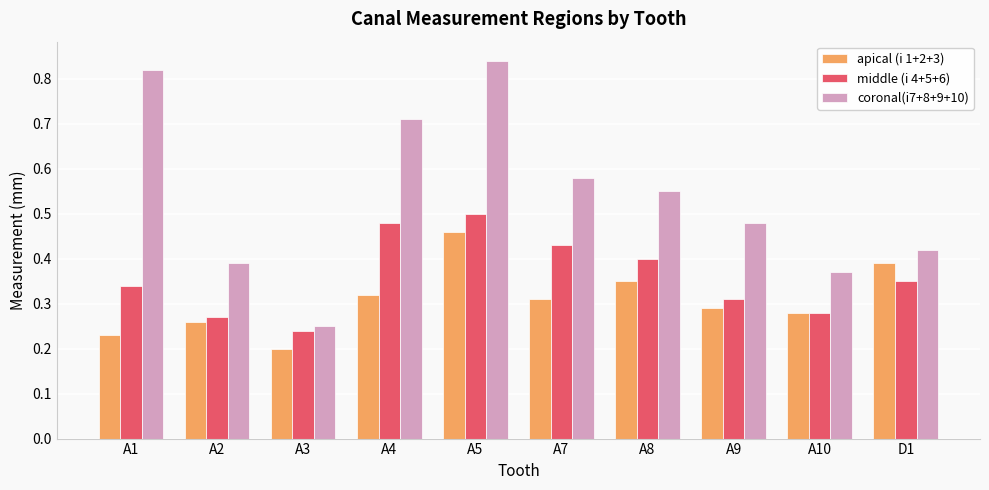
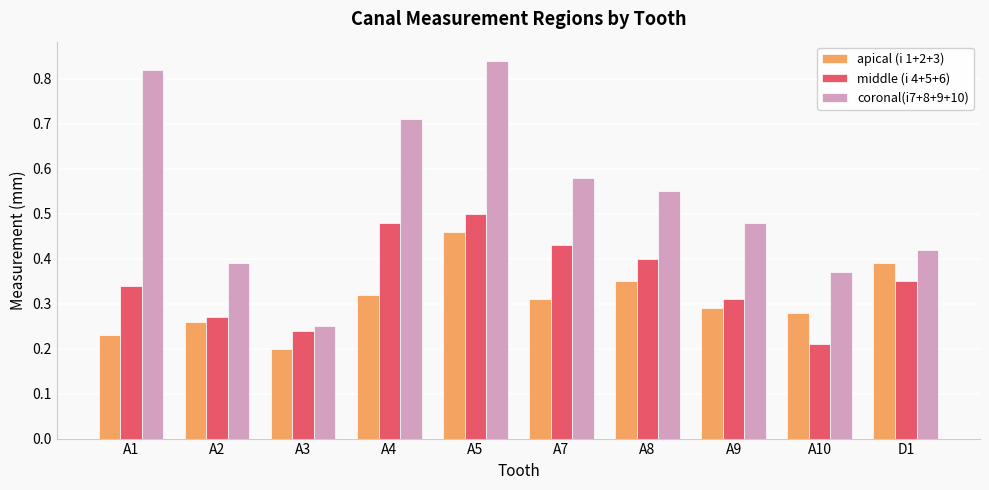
  {
    "apical (i 1+2+3)": {
      "A1": 0.23,
      "A2": 0.26,
      "A3": 0.20,
      "A4": 0.32,
      "A5": 0.46,
      "A7": 0.31,
      "A8": 0.35,
      "A9": 0.29,
      "A10": 0.28,
      "D1": 0.39
    },
    "middle (i 4+5+6)": {
      "A1": 0.34,
      "A2": 0.27,
      "A3": 0.24,
      "A4": 0.48,
      "A5": 0.50,
      "A7": 0.43,
      "A8": 0.40,
      "A9": 0.31,
-     "A10": 0.28,
+     "A10": 0.21,
      "D1": 0.35
    },
    "coronal(i7+8+9+10)": {
      "A1": 0.82,
      "A2": 0.39,
      "A3": 0.25,
      "A4": 0.71,
      "A5": 0.84,
      "A7": 0.58,
      "A8": 0.55,
      "A9": 0.48,
      "A10": 0.37,
      "D1": 0.42
    }
  }
